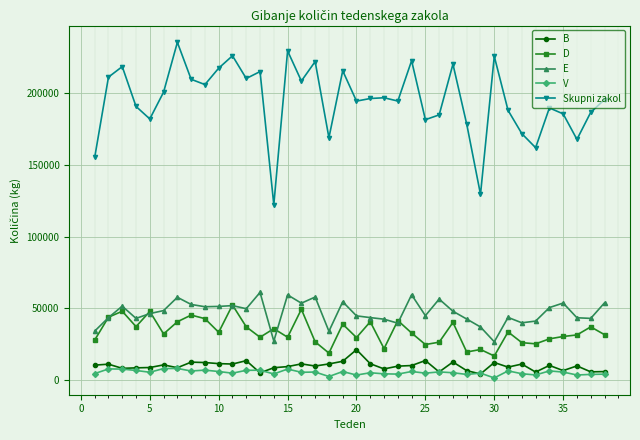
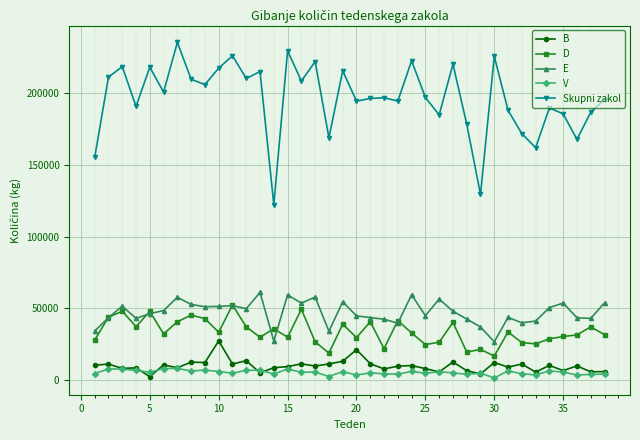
  {
    "B": {
-     "5": 9000,
-     "10": 11000,
+     "5": 2000,
+     "10": 27000,
      "20": 21000,
-     "25": 13000,
+     "25": 8000,
      "30": 12000
    },
    "Skupni zakol": {
-     "5": 182000,
+     "5": 218000,
      "10": 218000,
      "15": 230000,
      "20": 195000,
-     "25": 182000,
+     "25": 197000,
      "30": 226000,
      "35": 186000
    }
  }
